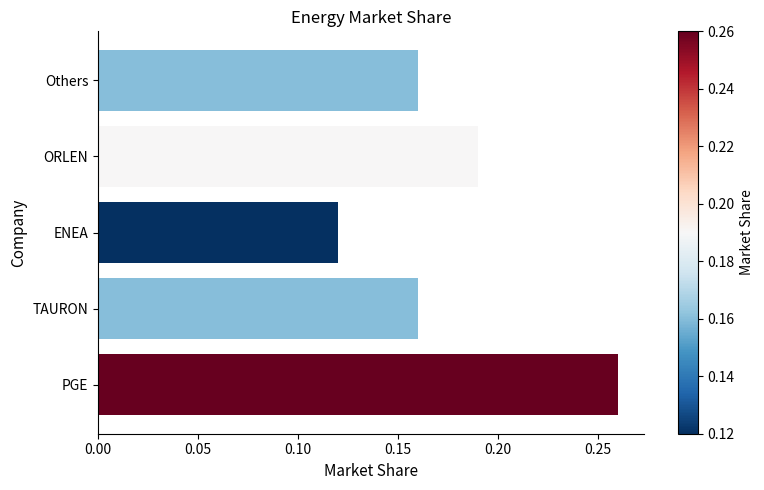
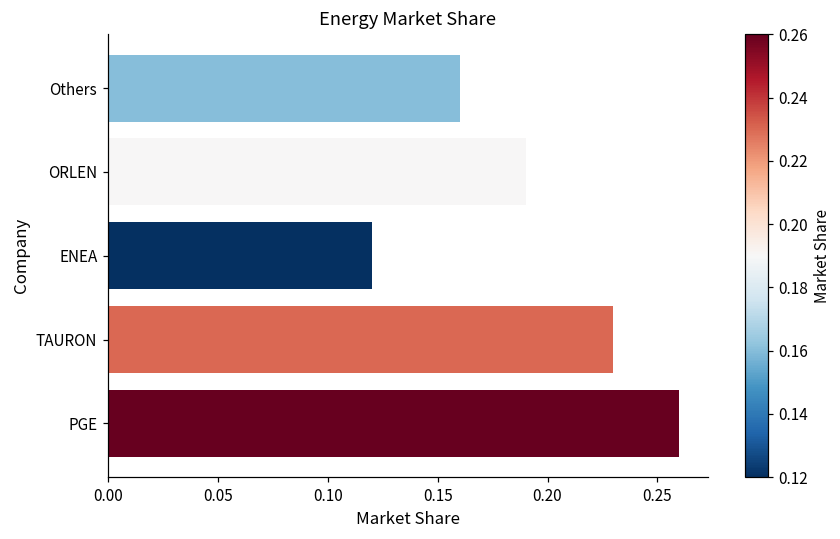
  {
    "Others": 0.16,
    "ORLEN": 0.19,
    "ENEA": 0.12,
-   "TAURON": 0.16,
+   "TAURON": 0.23,
    "PGE": 0.26
  }
